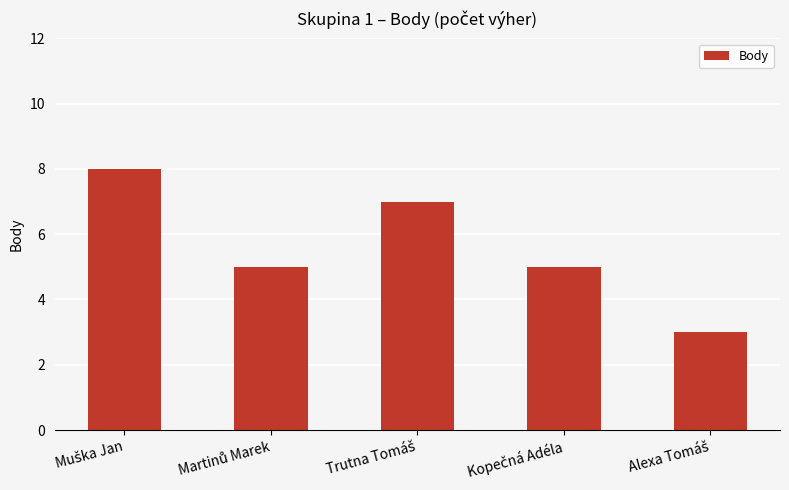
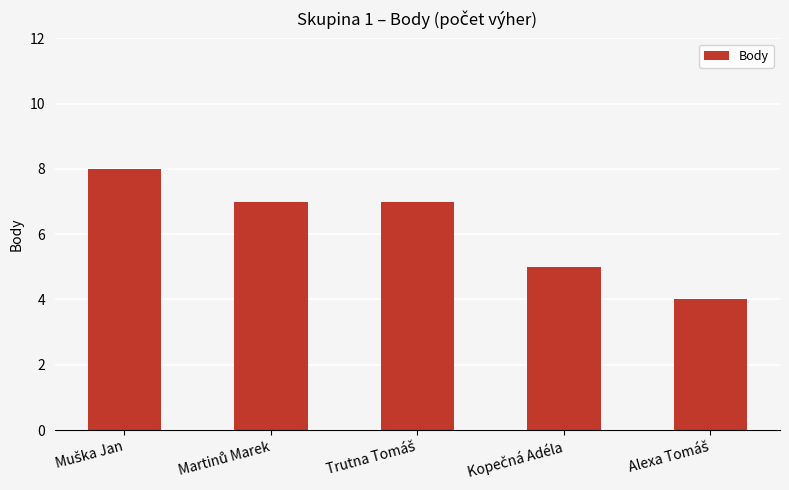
  {
    "Muška Jan": 8,
-   "Martinů Marek": 5,
+   "Martinů Marek": 7,
    "Trutna Tomáš": 7,
    "Kopečná Adéla": 5,
-   "Alexa Tomáš": 3
+   "Alexa Tomáš": 4
  }
